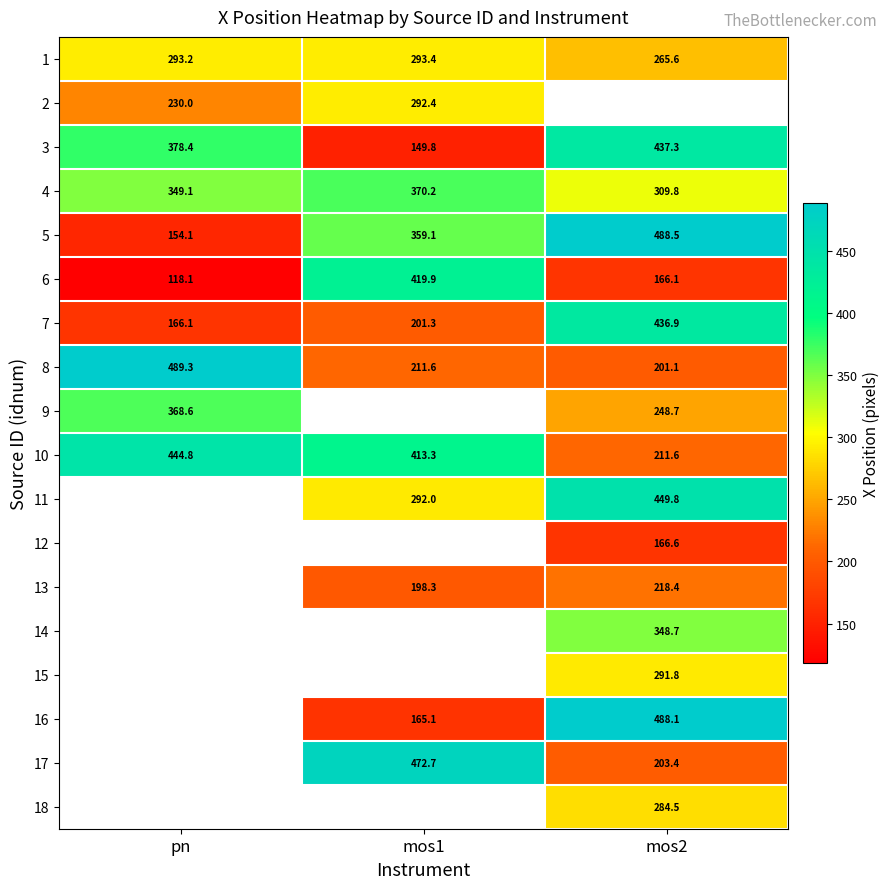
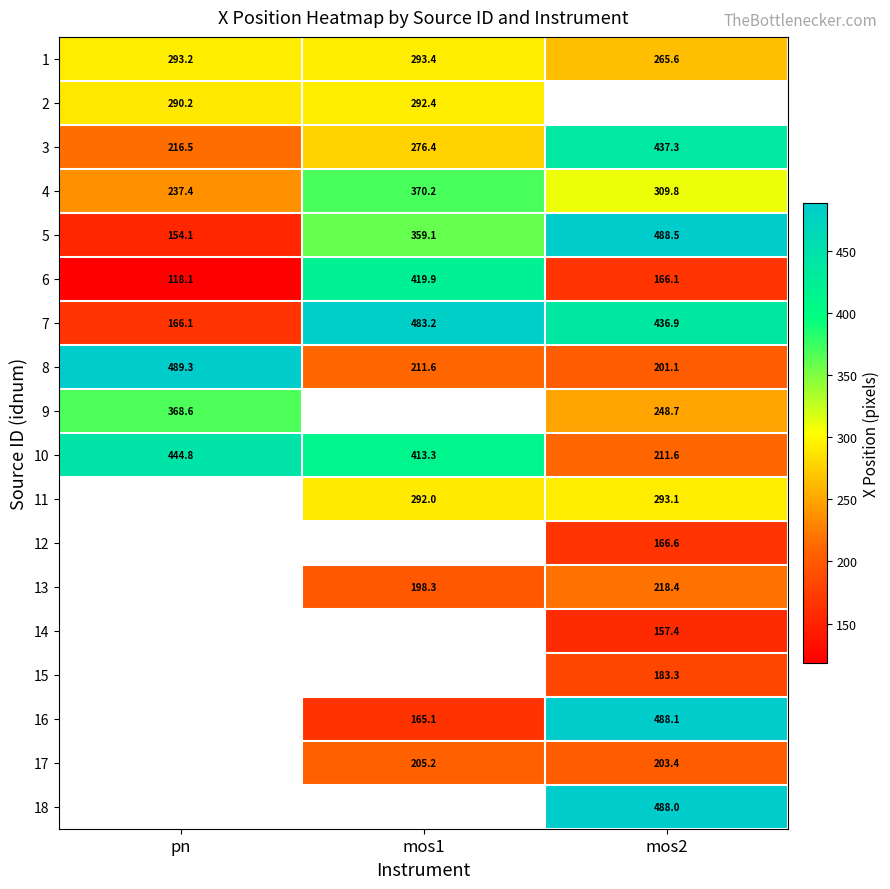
  {
    "1": {
      "pn": 293.2,
      "mos1": 293.4,
      "mos2": 265.6
    },
    "2": {
-     "pn": 230.0,
+     "pn": 290.2,
      "mos1": 292.4
    },
    "3": {
-     "pn": 378.4,
-     "mos1": 149.8,
+     "pn": 216.5,
+     "mos1": 276.4,
      "mos2": 437.3
    },
    "4": {
-     "pn": 349.1,
+     "pn": 237.4,
      "mos1": 370.2,
      "mos2": 309.8
    },
    "5": {
      "pn": 154.1,
      "mos1": 359.1,
      "mos2": 488.5
    },
    "6": {
      "pn": 118.1,
      "mos1": 419.9,
      "mos2": 166.1
    },
    "7": {
      "pn": 166.1,
-     "mos1": 201.3,
+     "mos1": 483.2,
      "mos2": 436.9
    },
    "8": {
      "pn": 489.3,
      "mos1": 211.6,
      "mos2": 201.1
    },
    "9": {
      "pn": 368.6,
      "mos2": 248.7
    },
    "10": {
      "pn": 444.8,
      "mos1": 413.3,
      "mos2": 211.6
    },
    "11": {
      "mos1": 292.0,
-     "mos2": 449.8
+     "mos2": 293.1
    },
    "12": {
      "mos2": 166.6
    },
    "13": {
      "mos1": 198.3,
      "mos2": 218.4
    },
    "14": {
-     "mos2": 348.7
+     "mos2": 157.4
    },
    "15": {
-     "mos2": 291.8
+     "mos2": 183.3
    },
    "16": {
      "mos1": 165.1,
      "mos2": 488.1
    },
    "17": {
-     "mos1": 472.7,
+     "mos1": 205.2,
      "mos2": 203.4
    },
    "18": {
-     "mos2": 284.5
+     "mos2": 488.0
    }
  }
